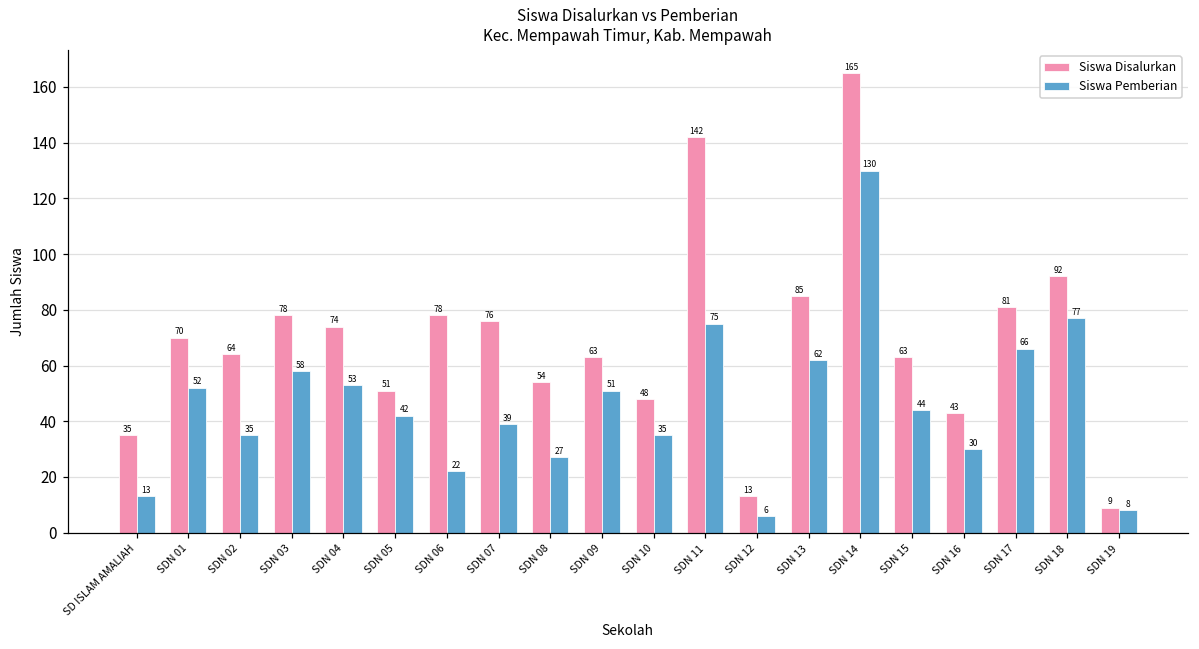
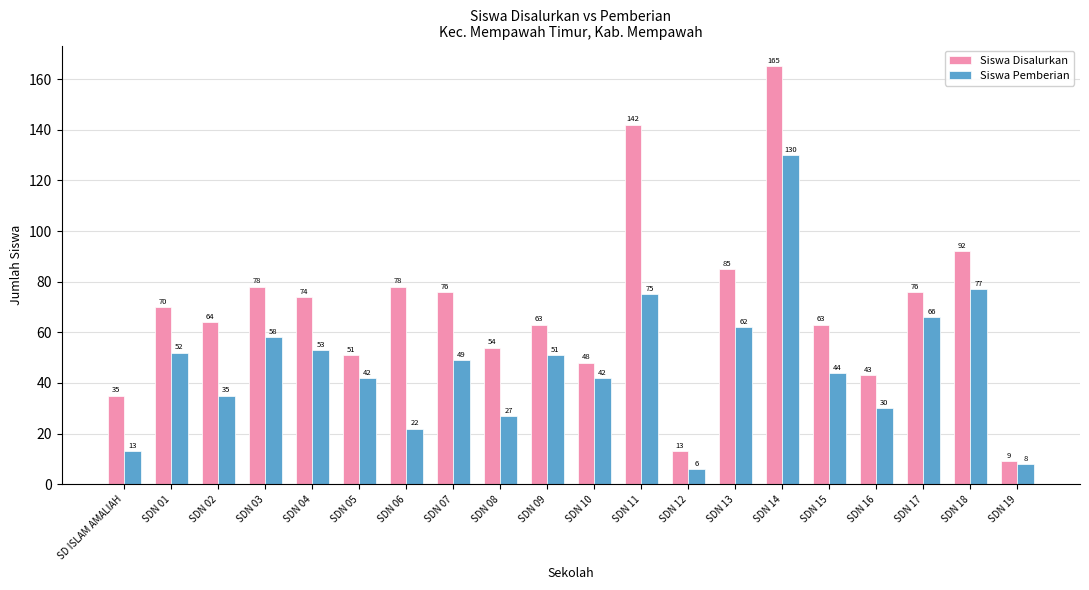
  {
    "Siswa Disalurkan": {
      "SD ISLAM AMALIAH": 35,
      "SDN 01": 70,
      "SDN 02": 64,
      "SDN 03": 78,
      "SDN 04": 74,
      "SDN 05": 51,
      "SDN 06": 78,
      "SDN 07": 76,
      "SDN 08": 54,
      "SDN 09": 63,
      "SDN 10": 48,
      "SDN 11": 142,
      "SDN 12": 13,
      "SDN 13": 85,
      "SDN 14": 165,
      "SDN 15": 63,
      "SDN 16": 43,
-     "SDN 17": 81,
+     "SDN 17": 76,
      "SDN 18": 92,
      "SDN 19": 9
    },
    "Siswa Pemberian": {
      "SD ISLAM AMALIAH": 13,
      "SDN 01": 52,
      "SDN 02": 35,
      "SDN 03": 58,
      "SDN 04": 53,
      "SDN 05": 42,
      "SDN 06": 22,
-     "SDN 07": 39,
+     "SDN 07": 49,
      "SDN 08": 27,
      "SDN 09": 51,
-     "SDN 10": 35,
+     "SDN 10": 42,
      "SDN 11": 75,
      "SDN 12": 6,
      "SDN 13": 62,
      "SDN 14": 130,
      "SDN 15": 44,
      "SDN 16": 30,
      "SDN 17": 66,
      "SDN 18": 77,
      "SDN 19": 8
    }
  }
